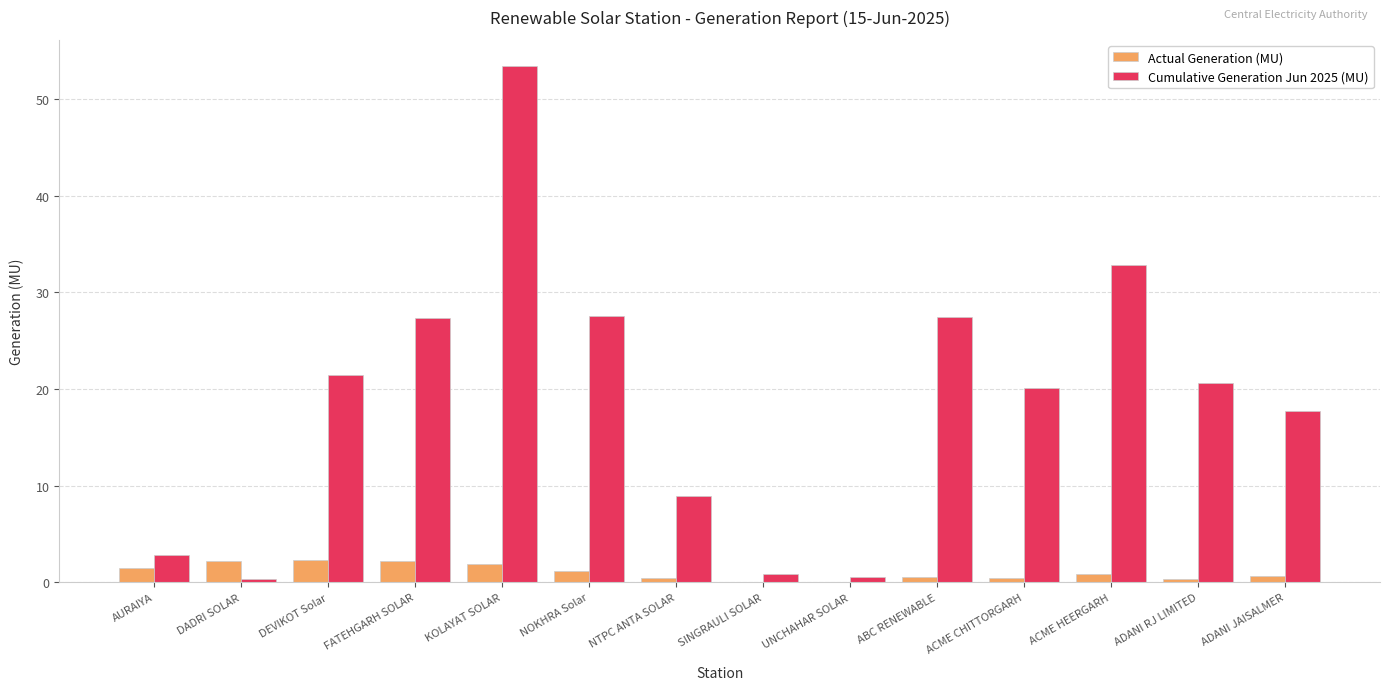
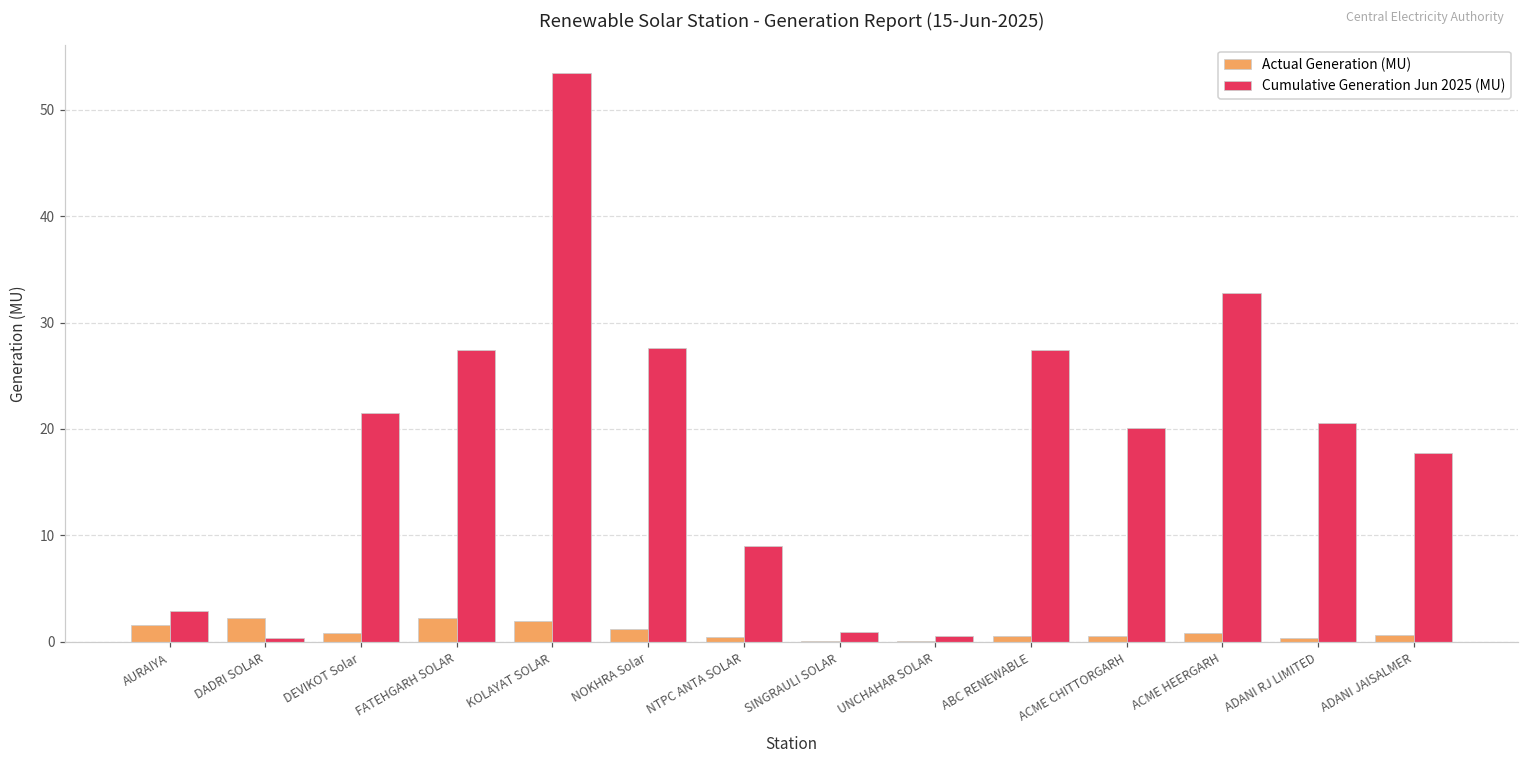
  {
    "Actual Generation (MU)": {
      "AURAIYA": 2,
      "DADRI SOLAR": 2,
-     "DEVIKOT Solar": 2,
+     "DEVIKOT Solar": 1,
      "FATEHGARH SOLAR": 2,
      "KOLAYAT SOLAR": 2,
      "NOKHRA Solar": 1,
      "NTPC ANTA SOLAR": 0,
      "ABC RENEWABLE": 1,
      "ACME CHITTORGARH": 0,
      "ACME HEERGARH": 1,
      "ADANI RJ LIMITED": 0,
      "ADANI JAISALMER": 1
    },
    "Cumulative Generation Jun 2025 (MU)": {
      "AURAIYA": 3,
      "DADRI SOLAR": 0,
      "DEVIKOT Solar": 21,
      "FATEHGARH SOLAR": 27,
      "KOLAYAT SOLAR": 53,
      "NOKHRA Solar": 28,
      "NTPC ANTA SOLAR": 9,
      "SINGRAULI SOLAR": 1,
      "UNCHAHAR SOLAR": 1,
      "ABC RENEWABLE": 27,
      "ACME CHITTORGARH": 20,
      "ACME HEERGARH": 33,
      "ADANI RJ LIMITED": 21,
      "ADANI JAISALMER": 18
    }
  }
